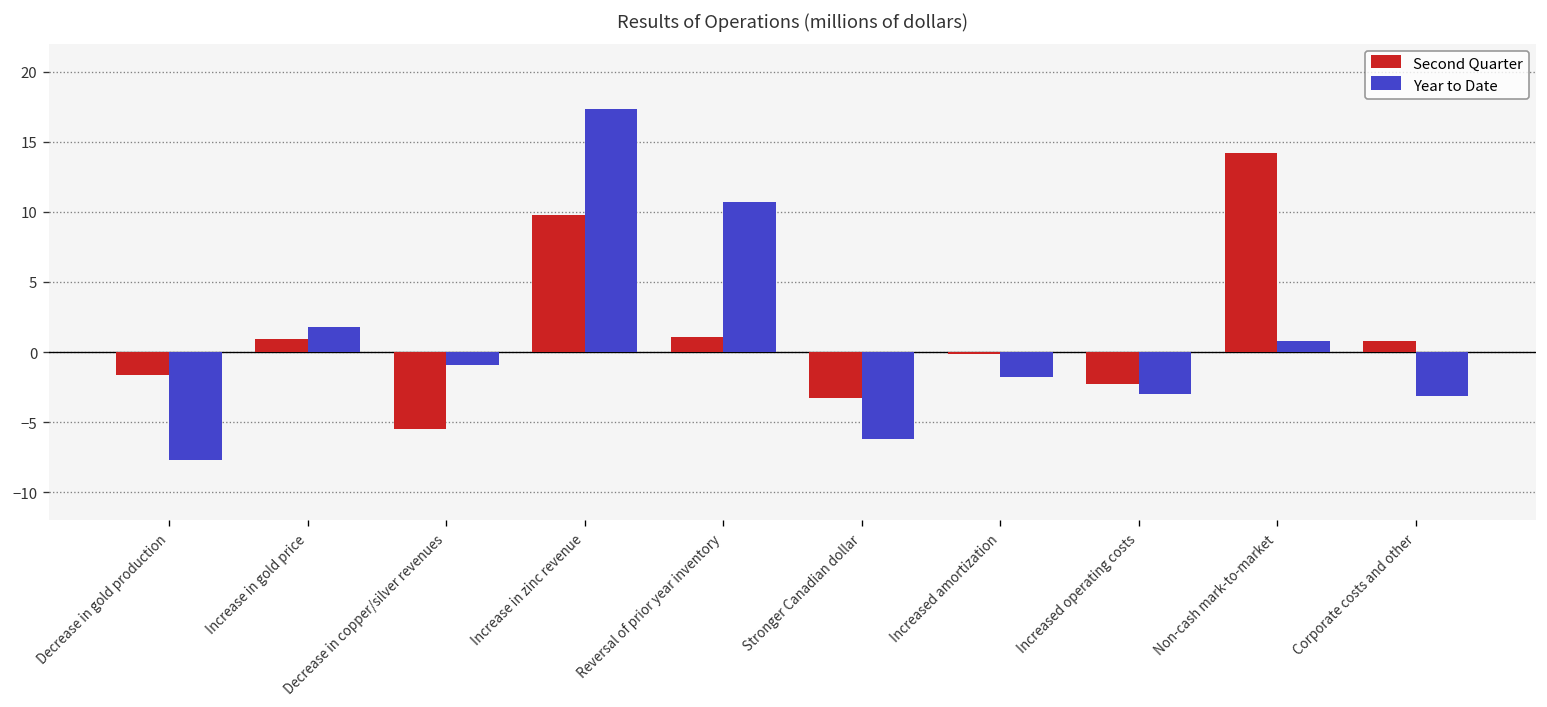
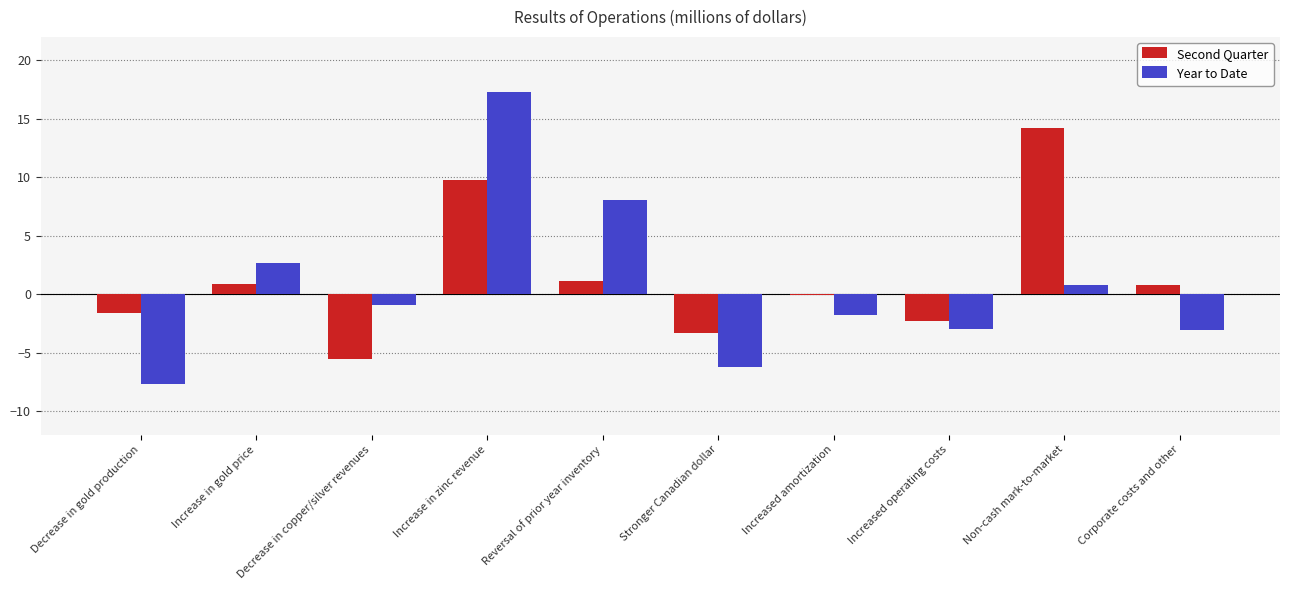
  {
    "Second Quarter": {
      "Decrease in gold production": -1.6,
      "Increase in gold price": 0.9,
      "Decrease in copper/silver revenues": -5.5,
      "Increase in zinc revenue": 9.8,
      "Reversal of prior year inventory": 1.1,
      "Stronger Canadian dollar": -3.3,
      "Increased operating costs": -2.3,
      "Non-cash mark-to-market": 14.2,
      "Corporate costs and other": 0.8
    },
    "Year to Date": {
      "Decrease in gold production": -7.7,
-     "Increase in gold price": 1.8,
+     "Increase in gold price": 2.7,
      "Decrease in copper/silver revenues": -0.9,
      "Increase in zinc revenue": 17.3,
-     "Reversal of prior year inventory": 10.7,
+     "Reversal of prior year inventory": 8.1,
      "Stronger Canadian dollar": -6.2,
      "Increased amortization": -1.8,
      "Increased operating costs": -3.0,
      "Non-cash mark-to-market": 0.8,
      "Corporate costs and other": -3.1
    }
  }
